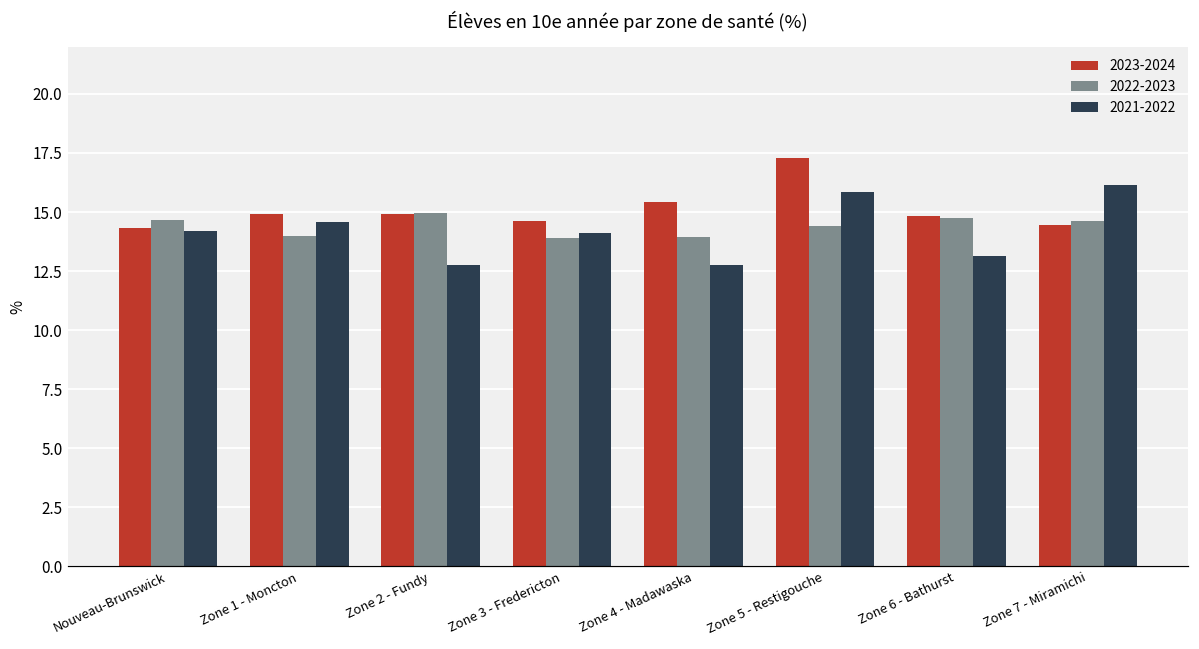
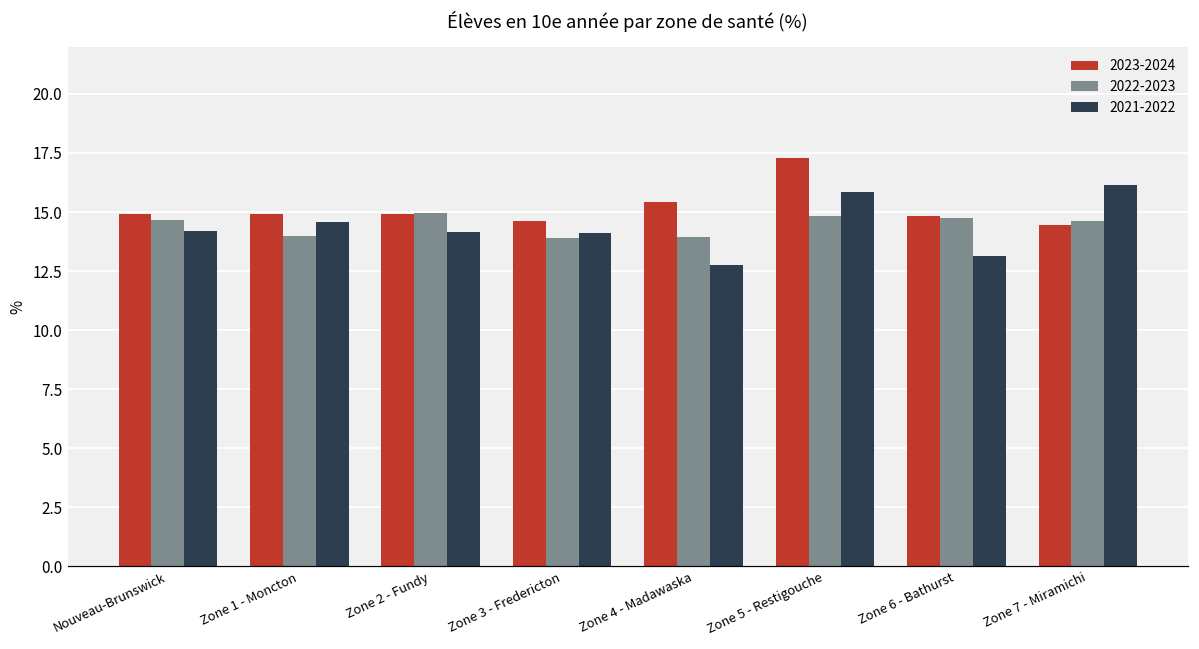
  {
    "2023-2024": {
-     "Nouveau-Brunswick": 14.3,
+     "Nouveau-Brunswick": 14.9,
      "Zone 1 - Moncton": 14.9,
      "Zone 2 - Fundy": 14.9,
      "Zone 3 - Fredericton": 14.6,
      "Zone 4 - Madawaska": 15.4,
      "Zone 5 - Restigouche": 17.3,
      "Zone 6 - Bathurst": 14.8,
      "Zone 7 - Miramichi": 14.5
    },
    "2022-2023": {
      "Nouveau-Brunswick": 14.7,
      "Zone 1 - Moncton": 14.0,
      "Zone 2 - Fundy": 14.9,
      "Zone 3 - Fredericton": 13.9,
      "Zone 4 - Madawaska": 14.0,
-     "Zone 5 - Restigouche": 14.4,
+     "Zone 5 - Restigouche": 14.8,
      "Zone 6 - Bathurst": 14.7,
      "Zone 7 - Miramichi": 14.6
    },
    "2021-2022": {
      "Nouveau-Brunswick": 14.2,
      "Zone 1 - Moncton": 14.6,
-     "Zone 2 - Fundy": 12.8,
+     "Zone 2 - Fundy": 14.2,
      "Zone 3 - Fredericton": 14.1,
      "Zone 4 - Madawaska": 12.7,
      "Zone 5 - Restigouche": 15.9,
      "Zone 6 - Bathurst": 13.2,
      "Zone 7 - Miramichi": 16.1
    }
  }
